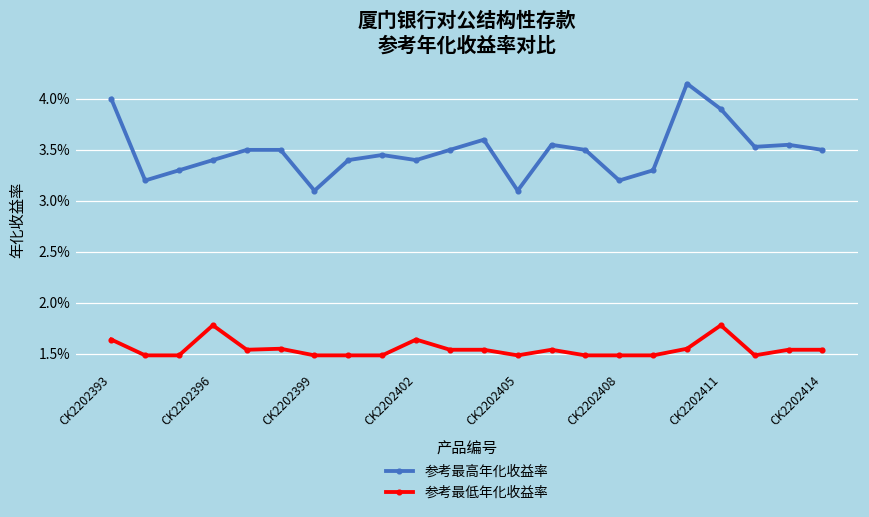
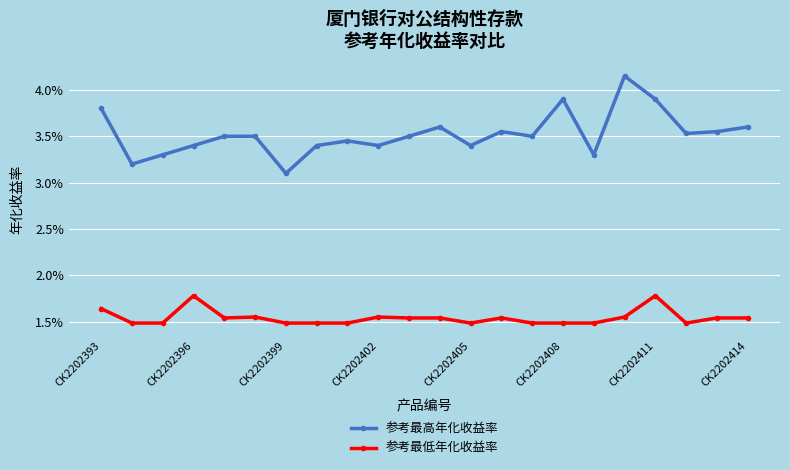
  {
    "参考最高年化收益率": {
-     "CK2202393": "4.0%",
+     "CK2202393": "3.8%",
      "CK2202396": "3.4%",
      "CK2202399": "3.1%",
      "CK2202402": "3.4%",
-     "CK2202405": "3.1%",
-     "CK2202408": "3.2%",
+     "CK2202405": "3.4%",
+     "CK2202408": "3.9%",
      "CK2202411": "3.9%",
-     "CK2202414": "3.5%"
+     "CK2202414": "3.6%"
    },
    "参考最低年化收益率": {
      "CK2202393": "1.6%",
      "CK2202396": "1.8%",
      "CK2202399": "1.5%",
-     "CK2202402": "1.64%",
+     "CK2202402": "1.55%",
      "CK2202405": "1.5%",
      "CK2202408": "1.5%",
      "CK2202411": "1.8%",
      "CK2202414": "1.5%"
    }
  }
